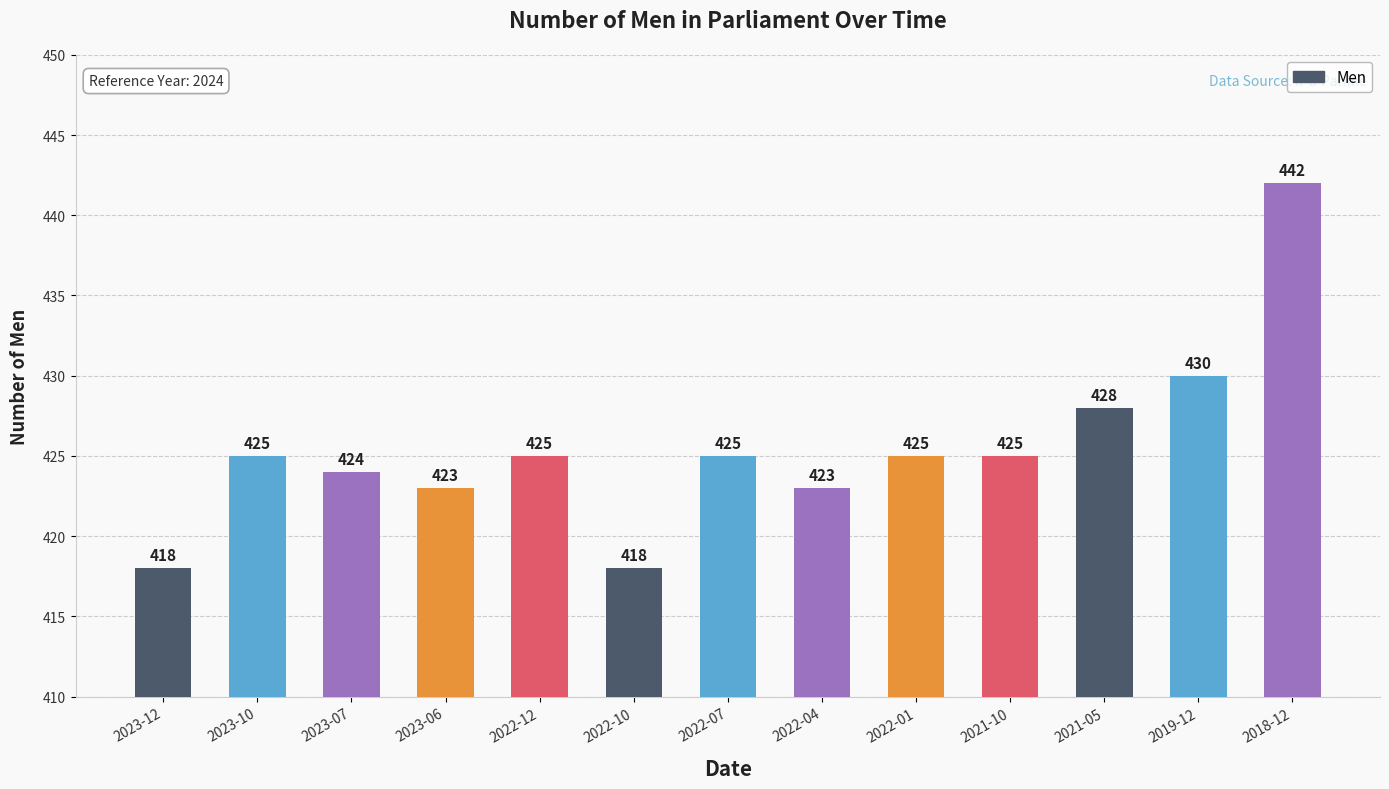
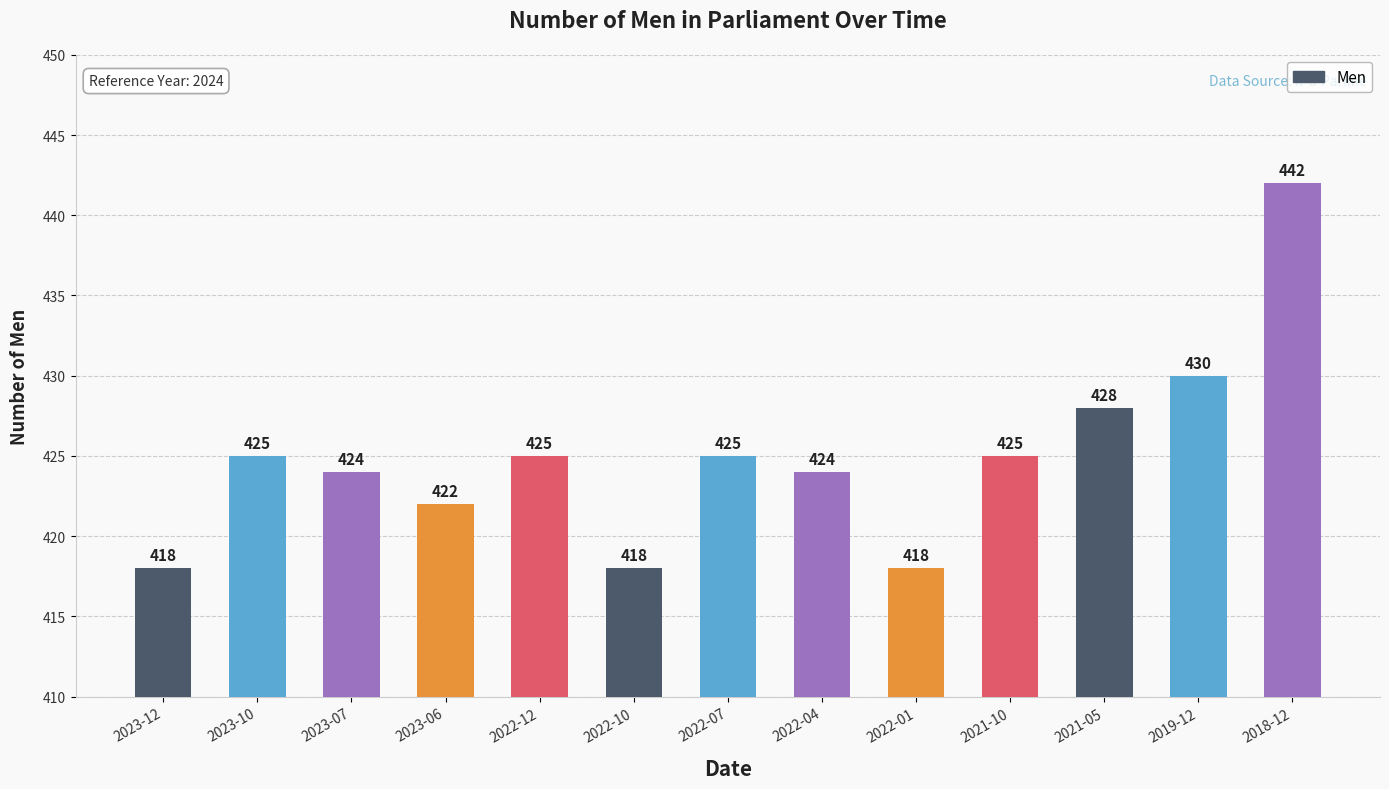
  {
    "2023-12": 418,
    "2023-10": 425,
    "2023-07": 424,
-   "2023-06": 423,
+   "2023-06": 422,
    "2022-12": 425,
    "2022-10": 418,
    "2022-07": 425,
-   "2022-04": 423,
-   "2022-01": 425,
+   "2022-04": 424,
+   "2022-01": 418,
    "2021-10": 425,
    "2021-05": 428,
    "2019-12": 430,
    "2018-12": 442
  }
